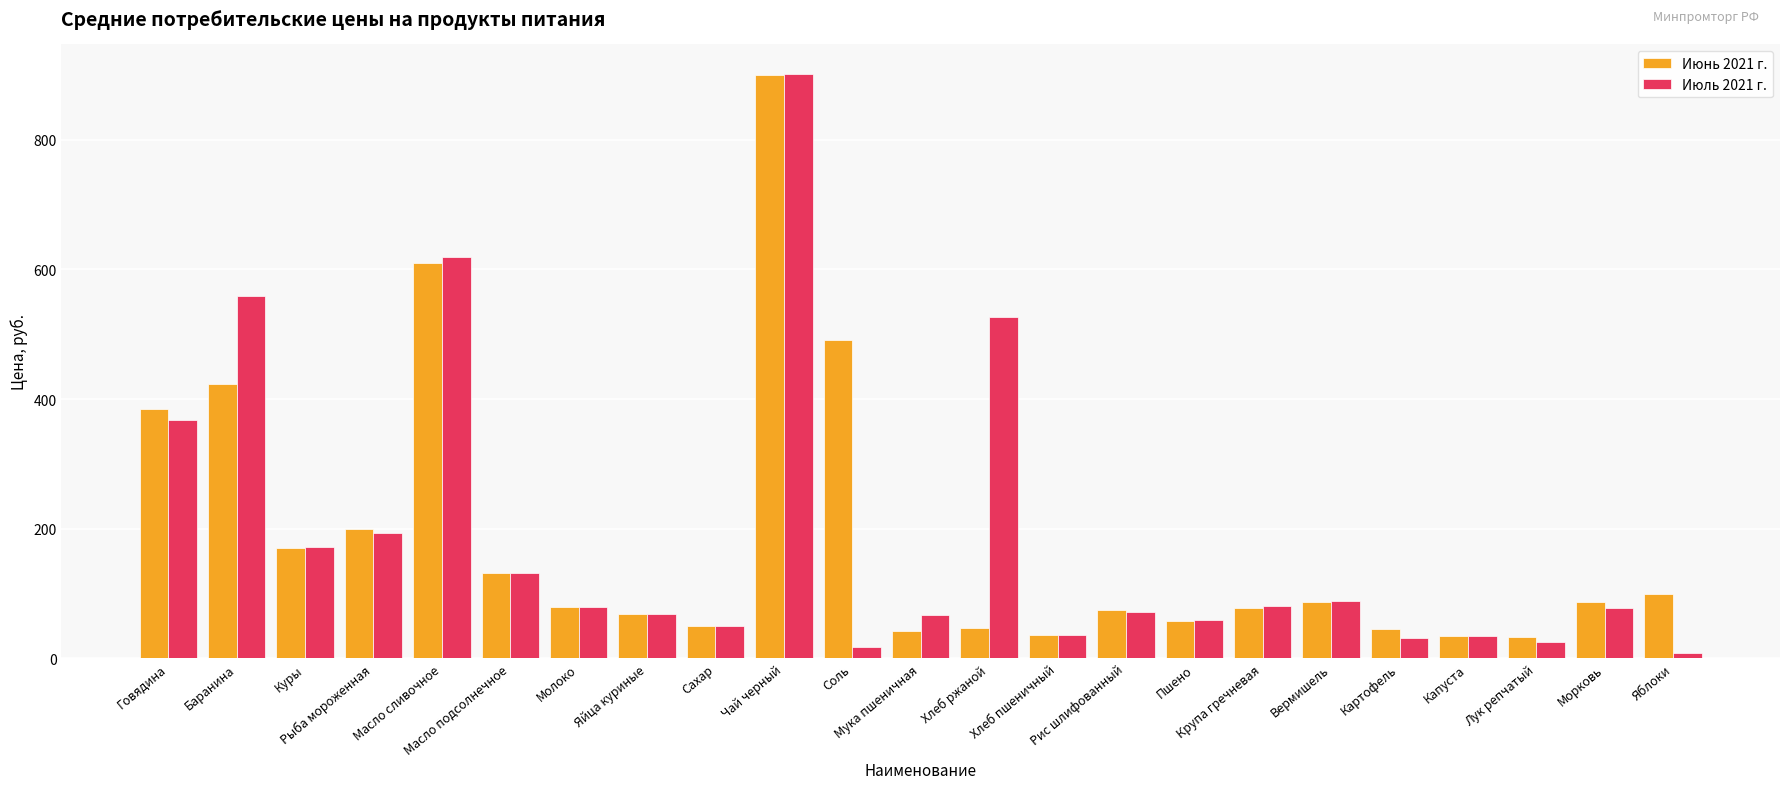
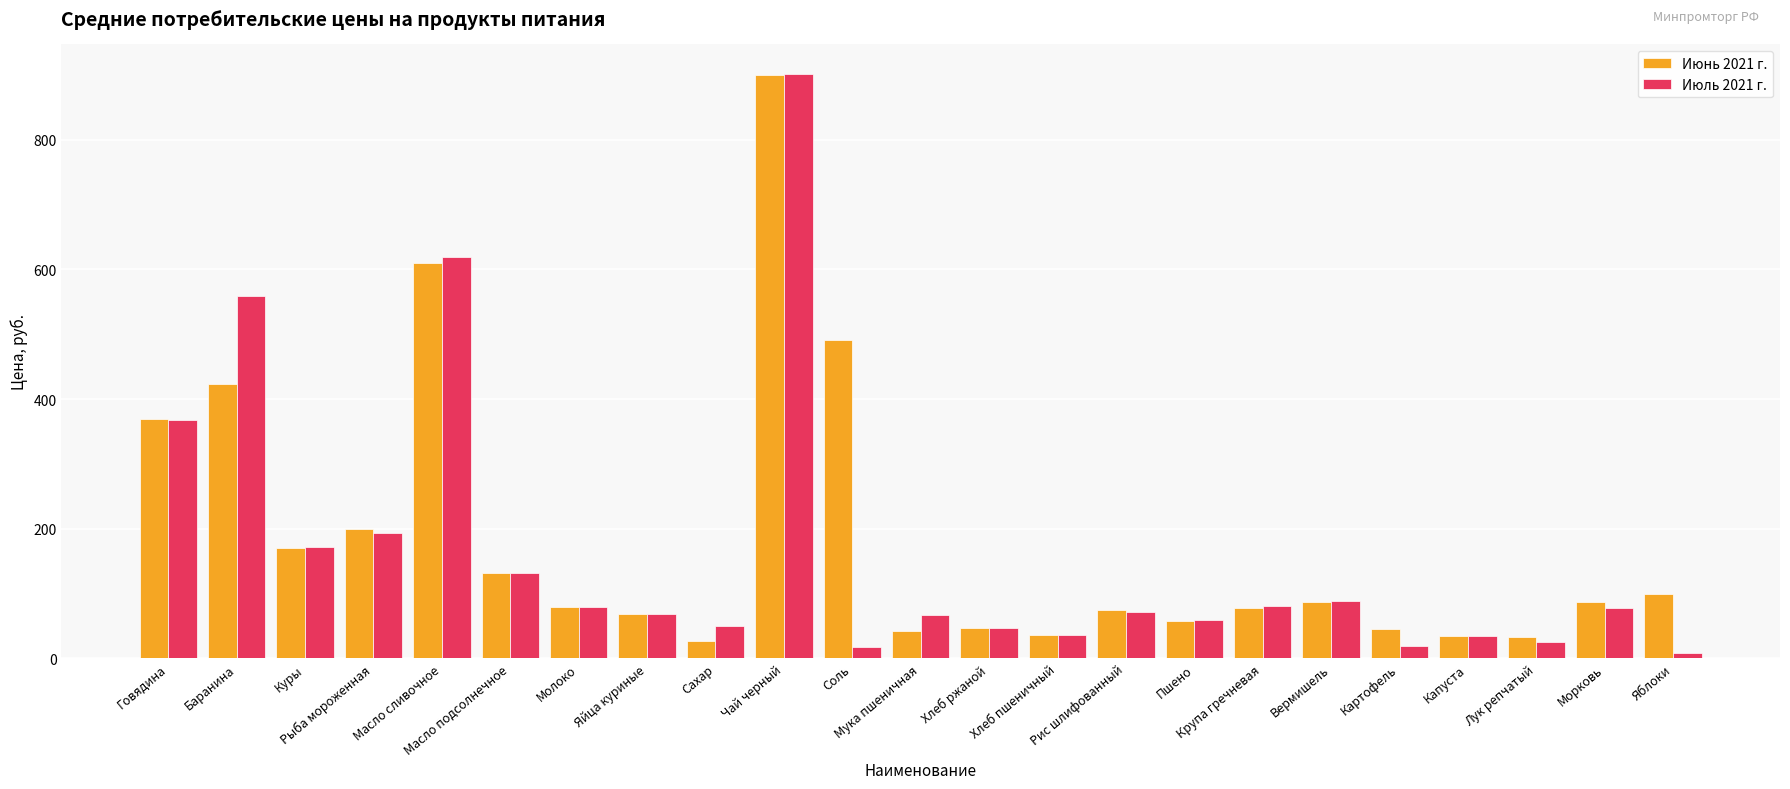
  {
    "Июнь 2021 г.": {
-     "Говядина": 380,
+     "Говядина": 370,
      "Баранина": 420,
      "Куры": 170,
      "Рыба мороженная": 200,
      "Масло сливочное": 610,
      "Масло подсолнечное": 130,
      "Молоко": 80,
      "Яйца куриные": 70,
-     "Сахар": 50,
+     "Сахар": 30,
      "Чай черный": 900,
      "Соль": 490,
      "Мука пшеничная": 40,
      "Хлеб ржаной": 50,
      "Хлеб пшеничный": 40,
      "Рис шлифованный": 70,
      "Пшено": 60,
      "Крупа гречневая": 80,
      "Вермишель": 90,
      "Картофель": 50,
      "Капуста": 30,
      "Лук репчатый": 30,
      "Морковь": 90,
      "Яблоки": 100
    },
    "Июль 2021 г.": {
      "Говядина": 370,
      "Баранина": 560,
      "Куры": 170,
      "Рыба мороженная": 190,
      "Масло сливочное": 620,
      "Масло подсолнечное": 130,
      "Молоко": 80,
      "Яйца куриные": 70,
      "Сахар": 50,
      "Чай черный": 900,
      "Соль": 20,
      "Мука пшеничная": 70,
-     "Хлеб ржаной": 530,
+     "Хлеб ржаной": 50,
      "Хлеб пшеничный": 40,
      "Рис шлифованный": 70,
      "Пшено": 60,
      "Крупа гречневая": 80,
      "Вермишель": 90,
-     "Картофель": 30,
+     "Картофель": 20,
      "Капуста": 30,
      "Лук репчатый": 30,
      "Морковь": 80,
      "Яблоки": 10
    }
  }
